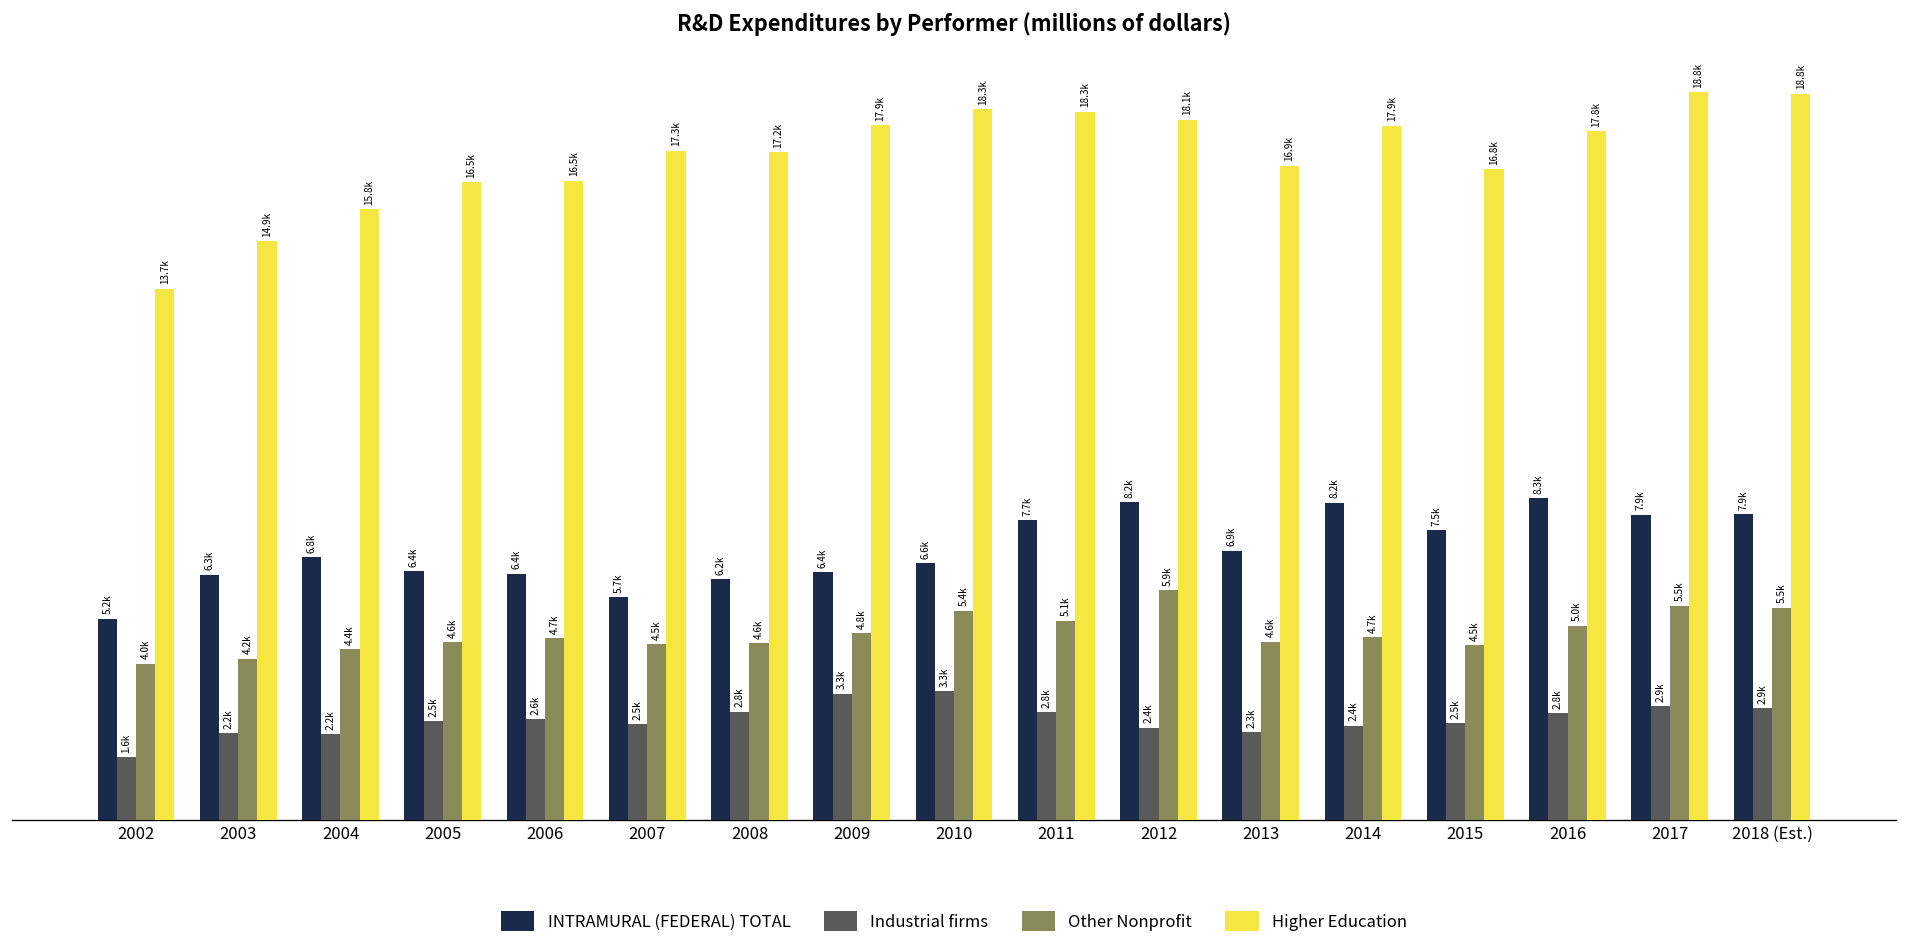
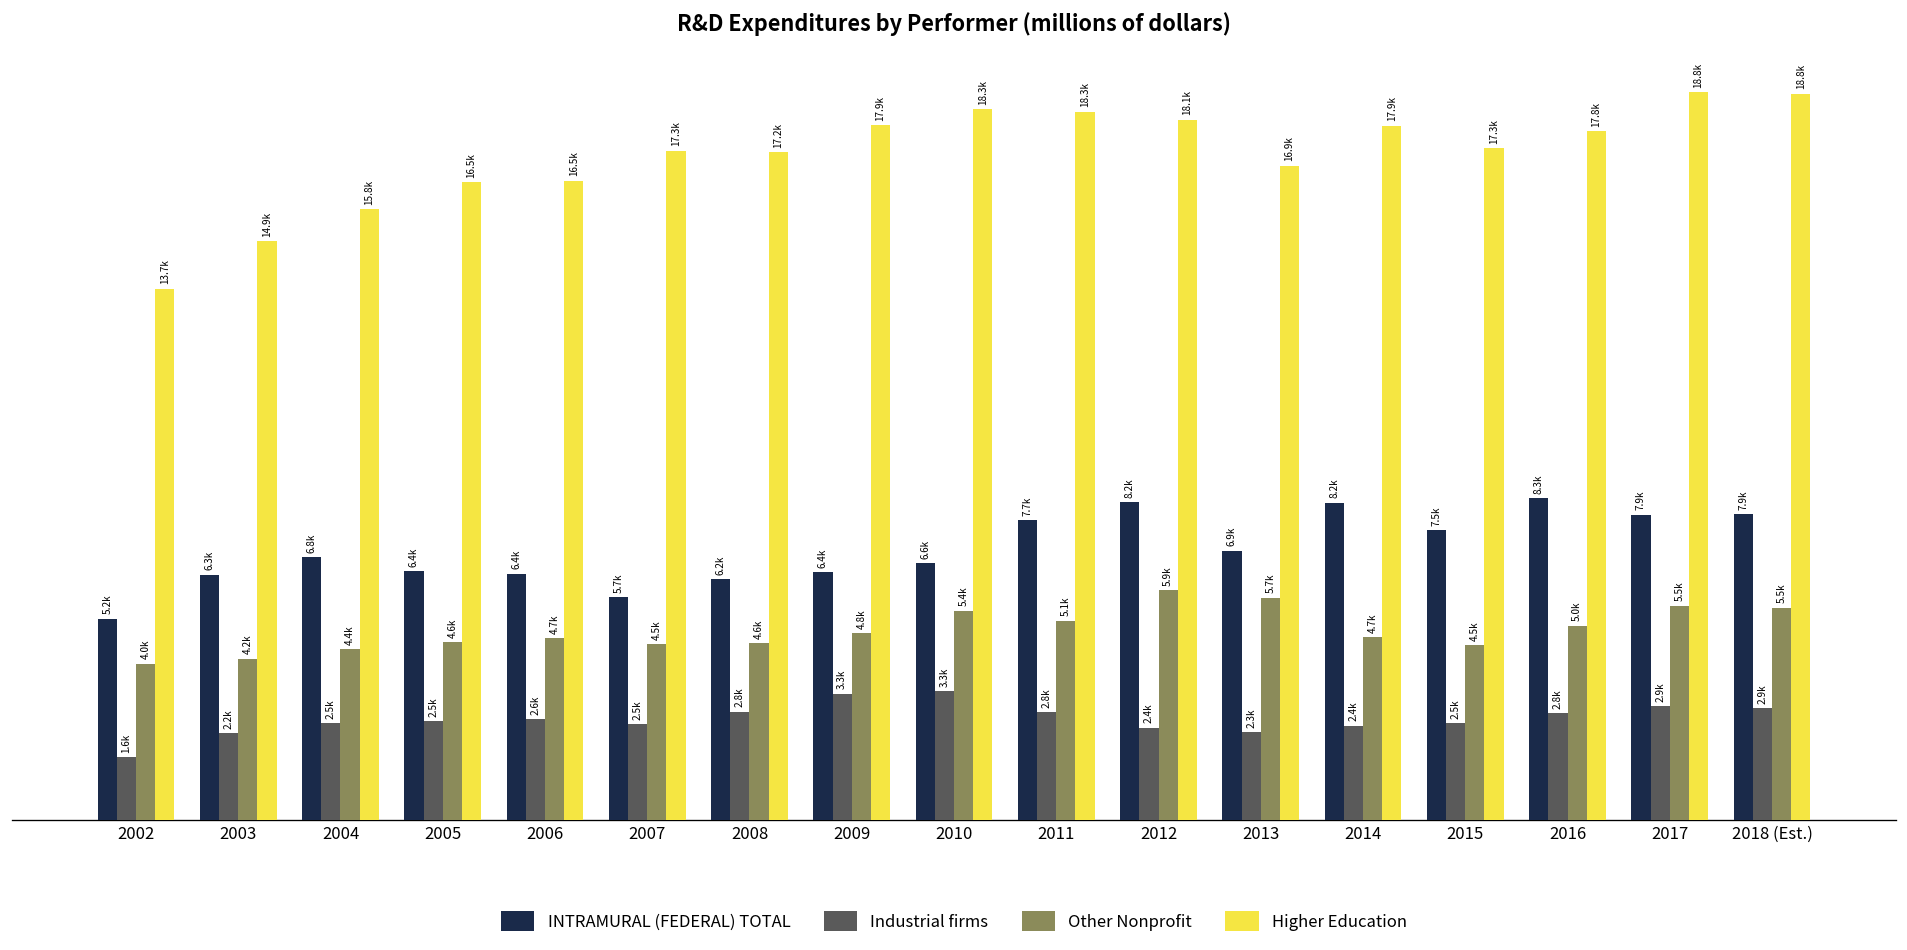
  {
    "INTRAMURAL (FEDERAL) TOTAL": {
      "2002": "5.2k",
      "2003": "6.3k",
      "2004": "6.8k",
      "2005": "6.4k",
      "2006": "6.4k",
      "2007": "5.7k",
      "2008": "6.2k",
      "2009": "6.4k",
      "2010": "6.6k",
      "2011": "7.7k",
      "2012": "8.2k",
      "2013": "6.9k",
      "2014": "8.2k",
      "2015": "7.5k",
      "2016": "8.3k",
      "2017": "7.9k",
      "2018 (Est.)": "7.9k"
    },
    "Industrial firms": {
      "2002": "1.6k",
      "2003": "2.2k",
-     "2004": "2.2k",
+     "2004": "2.5k",
      "2005": "2.5k",
      "2006": "2.6k",
      "2007": "2.5k",
      "2008": "2.8k",
      "2009": "3.3k",
      "2010": "3.3k",
      "2011": "2.8k",
      "2012": "2.4k",
      "2013": "2.3k",
      "2014": "2.4k",
      "2015": "2.5k",
      "2016": "2.8k",
      "2017": "2.9k",
      "2018 (Est.)": "2.9k"
    },
    "Other Nonprofit": {
      "2002": "4.0k",
      "2003": "4.2k",
      "2004": "4.4k",
      "2005": "4.6k",
      "2006": "4.7k",
      "2007": "4.5k",
      "2008": "4.6k",
      "2009": "4.8k",
      "2010": "5.4k",
      "2011": "5.1k",
      "2012": "5.9k",
-     "2013": "4.6k",
+     "2013": "5.7k",
      "2014": "4.7k",
      "2015": "4.5k",
      "2016": "5.0k",
      "2017": "5.5k",
      "2018 (Est.)": "5.5k"
    },
    "Higher Education": {
      "2002": "13.7k",
      "2003": "14.9k",
      "2004": "15.8k",
      "2005": "16.5k",
      "2006": "16.5k",
      "2007": "17.3k",
      "2008": "17.2k",
      "2009": "17.9k",
      "2010": "18.3k",
      "2011": "18.3k",
      "2012": "18.1k",
      "2013": "16.9k",
      "2014": "17.9k",
-     "2015": "16.8k",
+     "2015": "17.3k",
      "2016": "17.8k",
      "2017": "18.8k",
      "2018 (Est.)": "18.8k"
    }
  }
